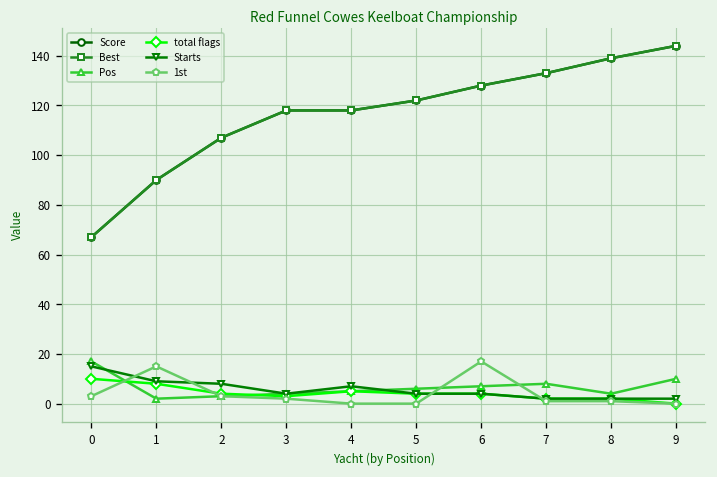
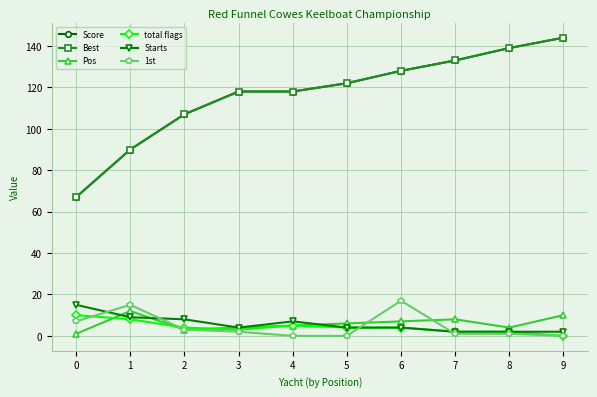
  {
    "Pos": {
-     "0": 17,
-     "1": 2,
+     "0": 1,
+     "1": 12,
      "5": 6,
      "6": 7,
      "7": 8,
      "8": 4,
      "9": 10
    },
    "total flags": {
      "0": 10
    },
    "1st": {
-     "0": 3,
+     "0": 7,
      "1": 15,
      "4": 0,
      "5": 0,
      "6": 17
    }
  }
